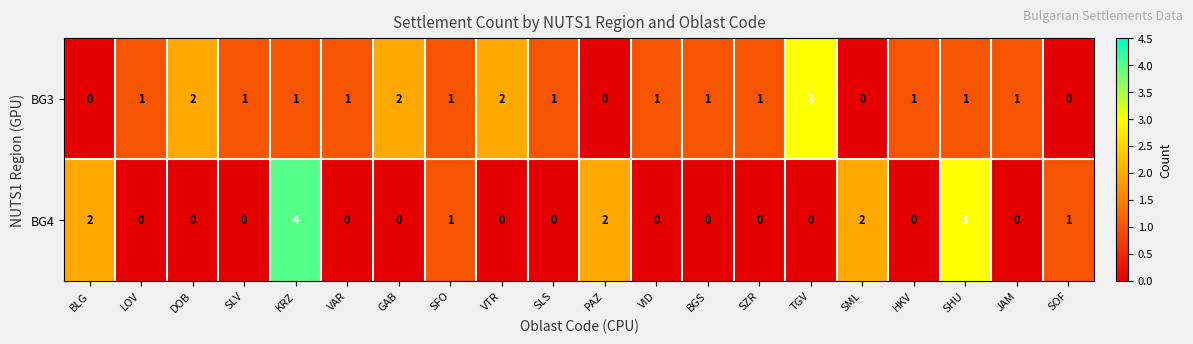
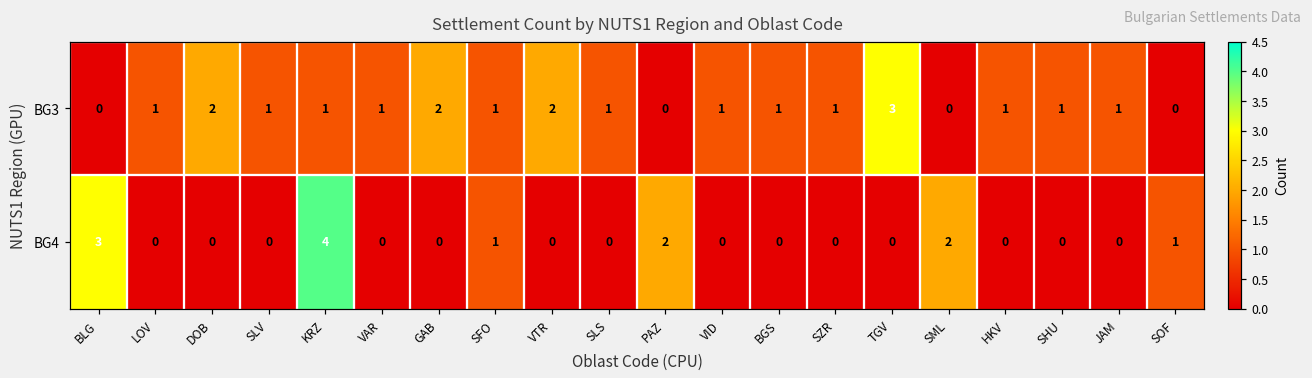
  {
    "BG3": {
      "BLG": 0,
      "LOV": 1,
      "DOB": 2,
      "SLV": 1,
      "KRZ": 1,
      "VAR": 1,
      "GAB": 2,
      "SFO": 1,
      "VTR": 2,
      "SLS": 1,
      "PAZ": 0,
      "VID": 1,
      "BGS": 1,
      "SZR": 1,
      "TGV": 3,
      "SML": 0,
      "HKV": 1,
      "SHU": 1,
      "JAM": 1,
      "SOF": 0
    },
    "BG4": {
-     "BLG": 2,
+     "BLG": 3,
      "LOV": 0,
      "DOB": 0,
      "SLV": 0,
      "KRZ": 4,
      "VAR": 0,
      "GAB": 0,
      "SFO": 1,
      "VTR": 0,
      "SLS": 0,
      "PAZ": 2,
      "VID": 0,
      "BGS": 0,
      "SZR": 0,
      "TGV": 0,
      "SML": 2,
      "HKV": 0,
-     "SHU": 3,
+     "SHU": 0,
      "JAM": 0,
      "SOF": 1
    }
  }
